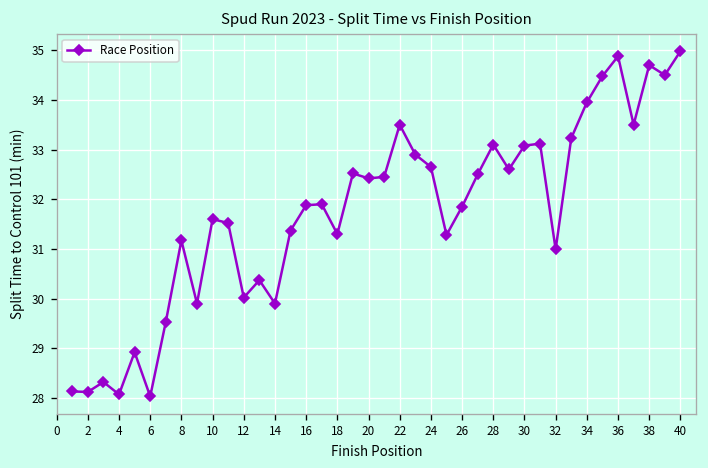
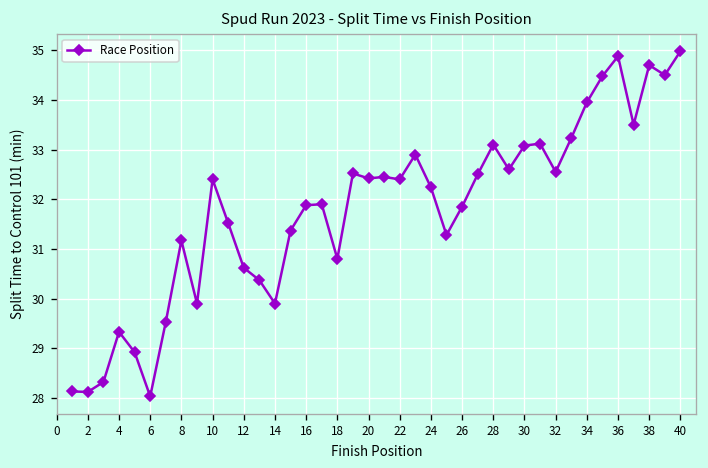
  {
    "2": 28.1,
-   "4": 28.1,
+   "4": 29.3,
    "6": 28.0,
    "8": 31.2,
-   "10": 31.6,
-   "12": 30.0,
+   "10": 32.4,
+   "12": 30.6,
    "14": 29.9,
    "16": 31.9,
-   "18": 31.3,
+   "18": 30.8,
    "20": 32.4,
-   "22": 33.5,
-   "24": 32.7,
+   "22": 32.4,
+   "24": 32.2,
    "26": 31.9,
    "28": 33.1,
    "30": 33.1,
-   "32": 31.0,
+   "32": 32.6,
    "34": 34.0,
    "36": 34.9,
    "38": 34.7,
    "40": 35.0
  }
